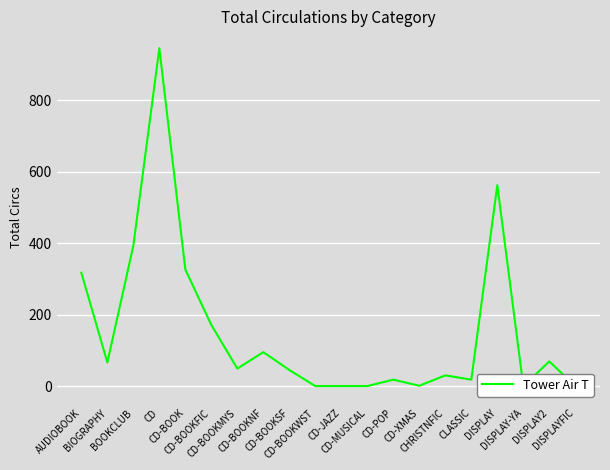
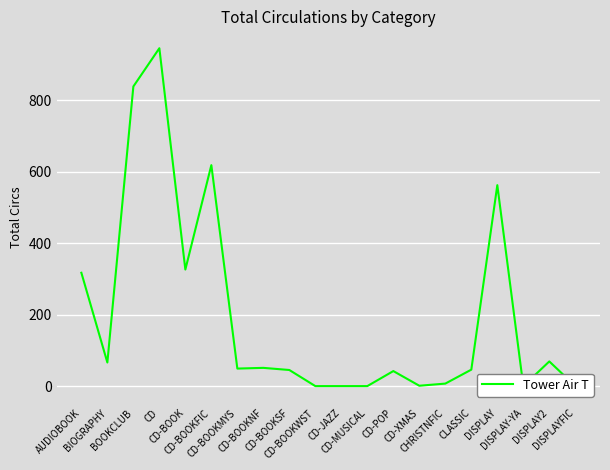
  {
    "AUDIOBOOK": 320,
    "BIOGRAPHY": 70,
-   "BOOKCLUB": 390,
+   "BOOKCLUB": 840,
    "CD": 950,
    "CD-BOOK": 330,
-   "CD-BOOKFIC": 170,
+   "CD-BOOKFIC": 620,
    "CD-BOOKMYS": 50,
-   "CD-BOOKNF": 100,
+   "CD-BOOKNF": 50,
    "CD-BOOKSF": 50,
    "CD-BOOKWST": 0,
    "CD-JAZZ": 0,
    "CD-MUSICAL": 0,
-   "CD-POP": 20,
+   "CD-POP": 40,
    "CD-XMAS": 0,
-   "CHRISTNFIC": 30,
-   "CLASSIC": 20,
+   "CHRISTNFIC": 10,
+   "CLASSIC": 50,
    "DISPLAY": 560,
    "DISPLAY2": 70
  }
